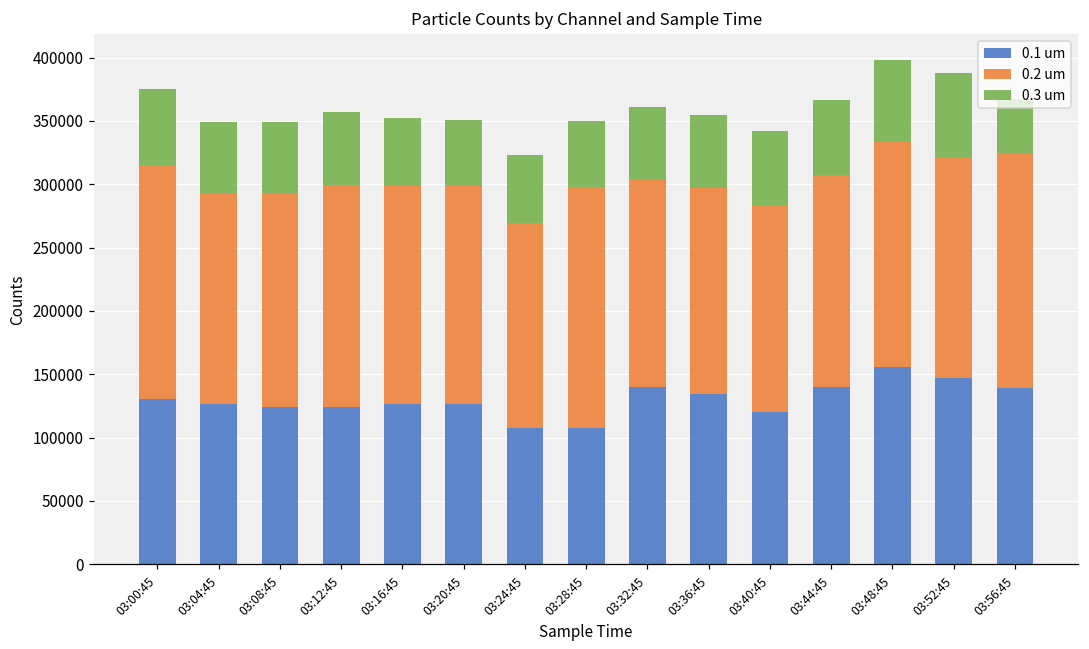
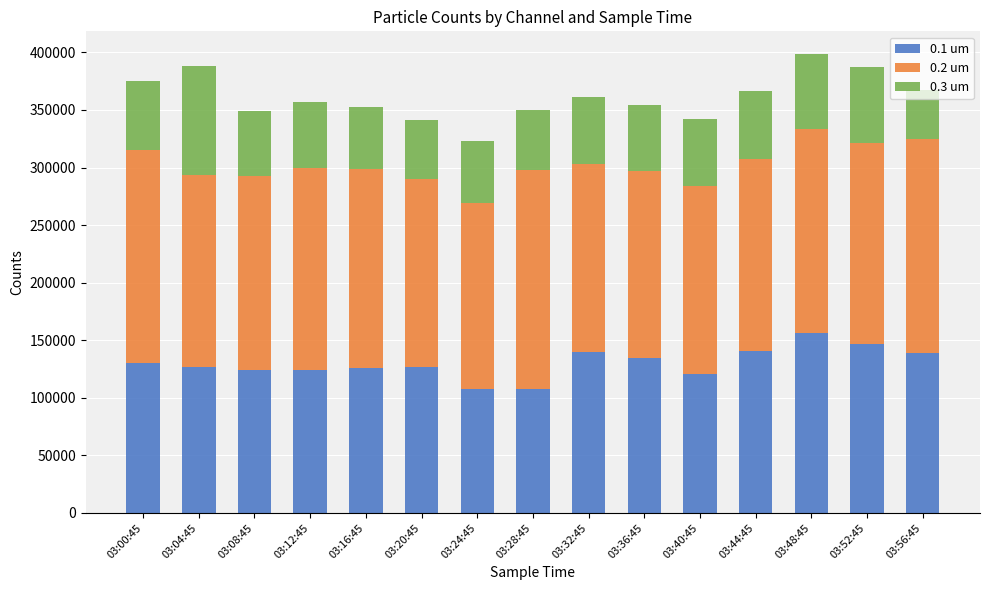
  {
    "0.1 um": {
      "03:00:45": 130000,
      "03:04:45": 127000,
      "03:08:45": 124000,
      "03:12:45": 124000,
      "03:16:45": 126000,
      "03:20:45": 126000,
      "03:24:45": 108000,
      "03:28:45": 108000,
      "03:32:45": 140000,
      "03:36:45": 134000,
      "03:40:45": 120000,
      "03:44:45": 140000,
      "03:48:45": 156000,
      "03:52:45": 147000,
      "03:56:45": 139000
    },
    "0.2 um": {
      "03:00:45": 185000,
      "03:04:45": 167000,
      "03:08:45": 169000,
      "03:12:45": 175000,
      "03:16:45": 172000,
-     "03:20:45": 173000,
+     "03:20:45": 163000,
      "03:24:45": 162000,
      "03:28:45": 190000,
      "03:32:45": 163000,
      "03:36:45": 163000,
      "03:40:45": 163000,
      "03:44:45": 167000,
      "03:48:45": 178000,
      "03:52:45": 174000,
      "03:56:45": 185000
    },
    "0.3 um": {
      "03:00:45": 61000,
-     "03:04:45": 56000,
+     "03:04:45": 95000,
      "03:08:45": 56000,
      "03:12:45": 57000,
      "03:16:45": 54000,
      "03:20:45": 52000,
      "03:24:45": 53000,
      "03:28:45": 53000,
      "03:32:45": 58000,
      "03:36:45": 58000,
      "03:40:45": 58000,
      "03:44:45": 59000,
      "03:48:45": 65000,
      "03:52:45": 66000
    }
  }
